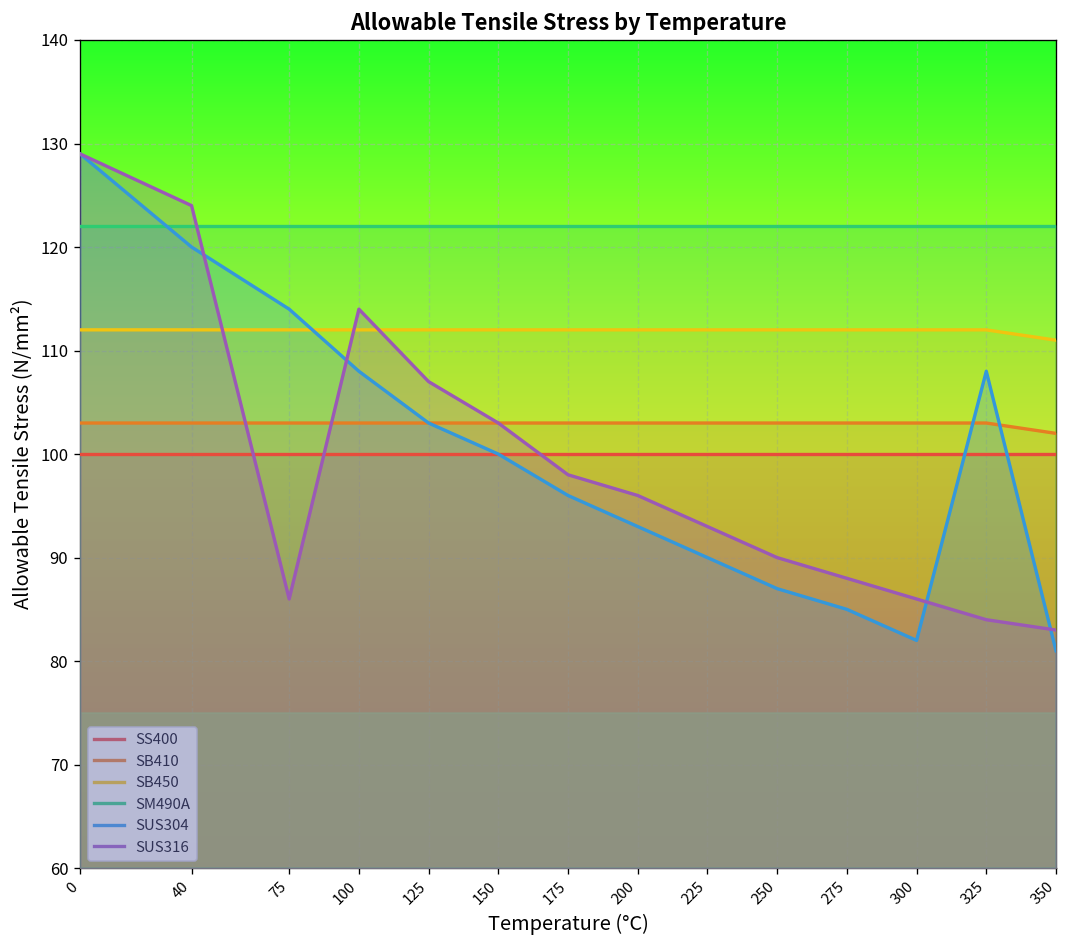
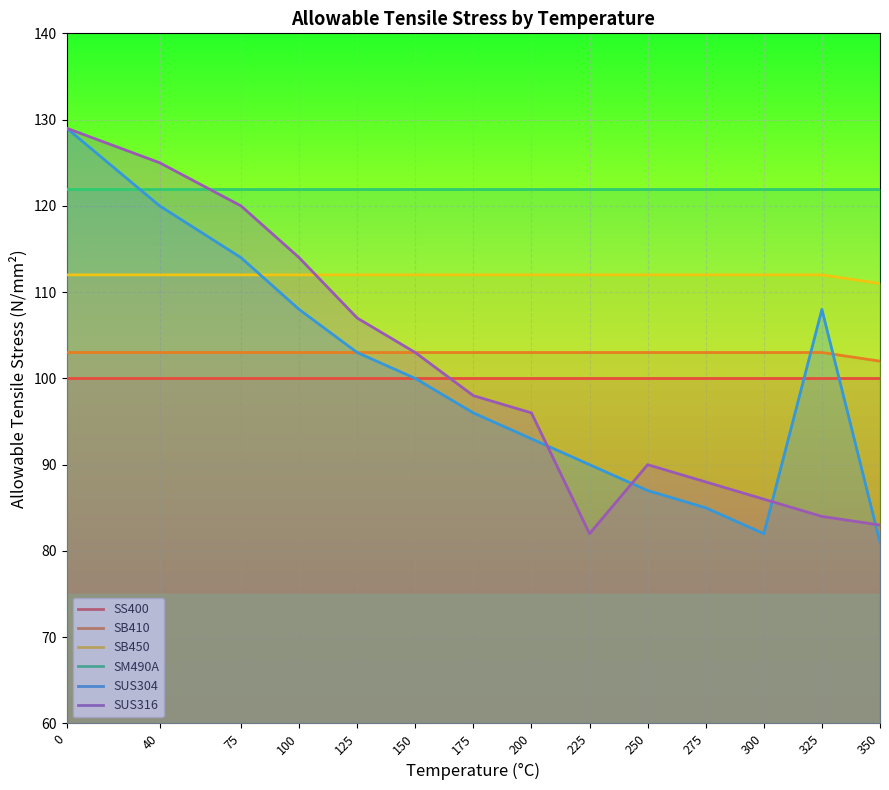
  {
    "SB450": {
      "0": 112,
      "40": 112,
      "75": 112,
      "100": 112,
      "125": 112,
      "150": 112,
      "175": 112,
      "200": 112,
      "225": 112,
      "250": 112,
      "275": 112,
      "300": 112,
      "325": 112,
      "350": 111
    },
    "SM490A": {
      "0": 122,
      "40": 122,
      "75": 122,
      "100": 122,
      "125": 122,
      "150": 122,
      "175": 122,
      "200": 122,
      "225": 122,
      "250": 122,
      "275": 122,
      "300": 122,
      "325": 122,
      "350": 122
    },
    "SUS304": {
      "40": 120,
      "75": 114,
      "100": 108,
      "175": 96,
      "200": 93,
      "225": 90,
      "250": 87,
      "275": 85,
      "300": 82,
      "325": 108,
      "350": 81
    },
    "SUS316": {
-     "40": 124,
-     "75": 86,
+     "40": 125,
+     "75": 120,
      "100": 114,
      "125": 107,
      "175": 98,
      "200": 96,
-     "225": 93,
+     "225": 82,
      "250": 90,
      "275": 88,
      "300": 86,
      "325": 84,
      "350": 83
    }
  }
